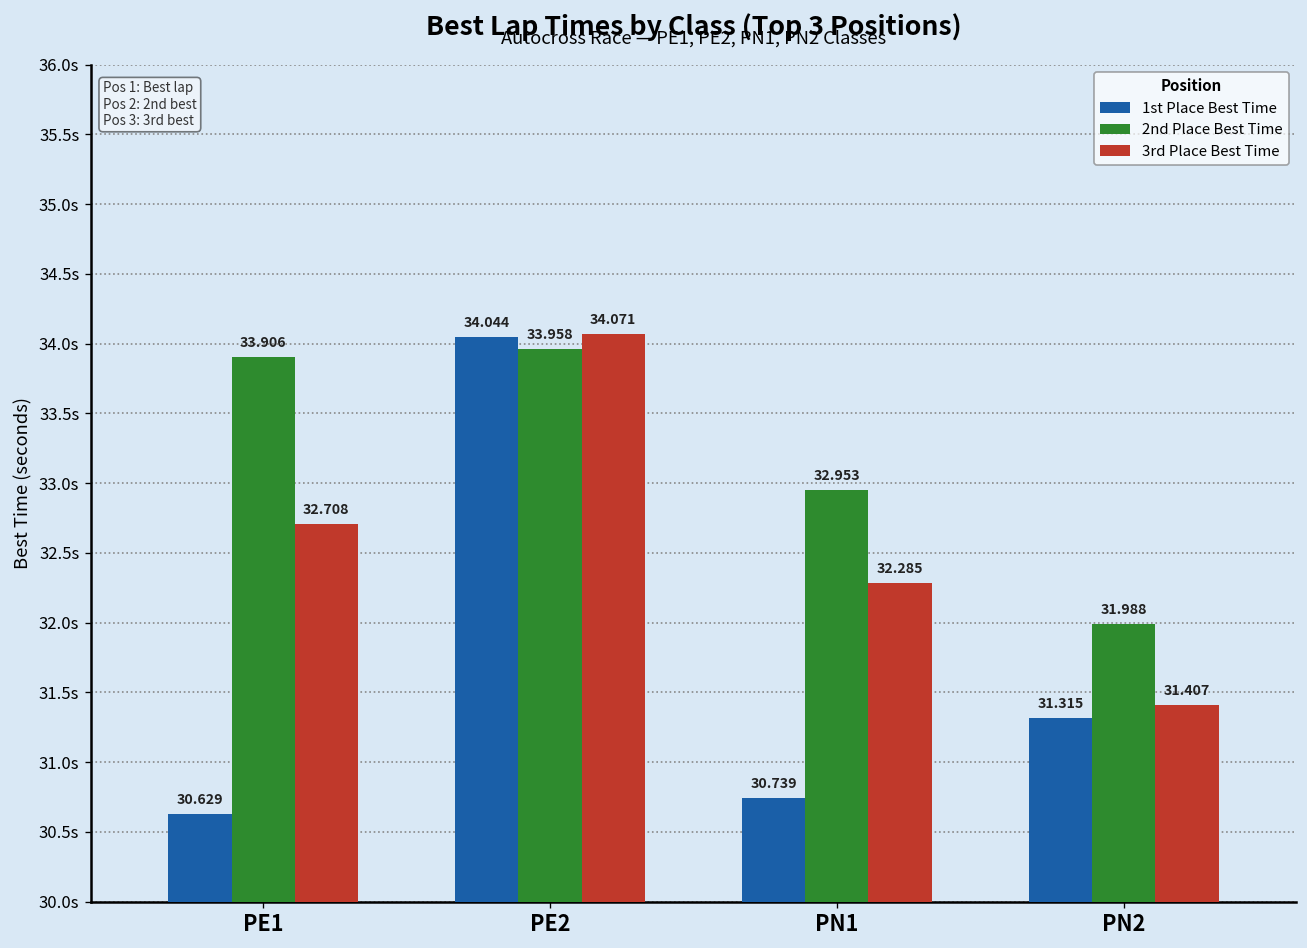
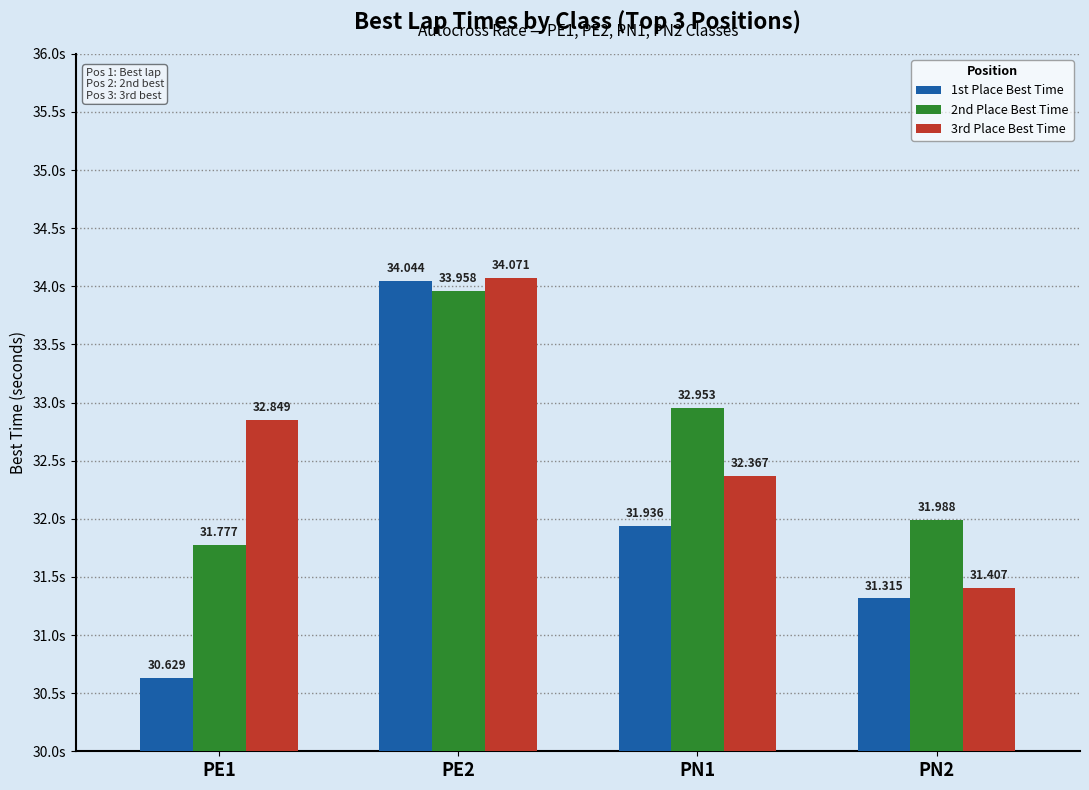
  {
    "1st Place Best Time": {
      "PE1": 30.629,
      "PE2": 34.044,
-     "PN1": 30.739,
+     "PN1": 31.936,
      "PN2": 31.315
    },
    "2nd Place Best Time": {
-     "PE1": 33.906,
+     "PE1": 31.777,
      "PE2": 33.958,
      "PN1": 32.953,
      "PN2": 31.988
    },
    "3rd Place Best Time": {
-     "PE1": 32.708,
+     "PE1": 32.849,
      "PE2": 34.071,
-     "PN1": 32.285,
+     "PN1": 32.367,
      "PN2": 31.407
    }
  }
